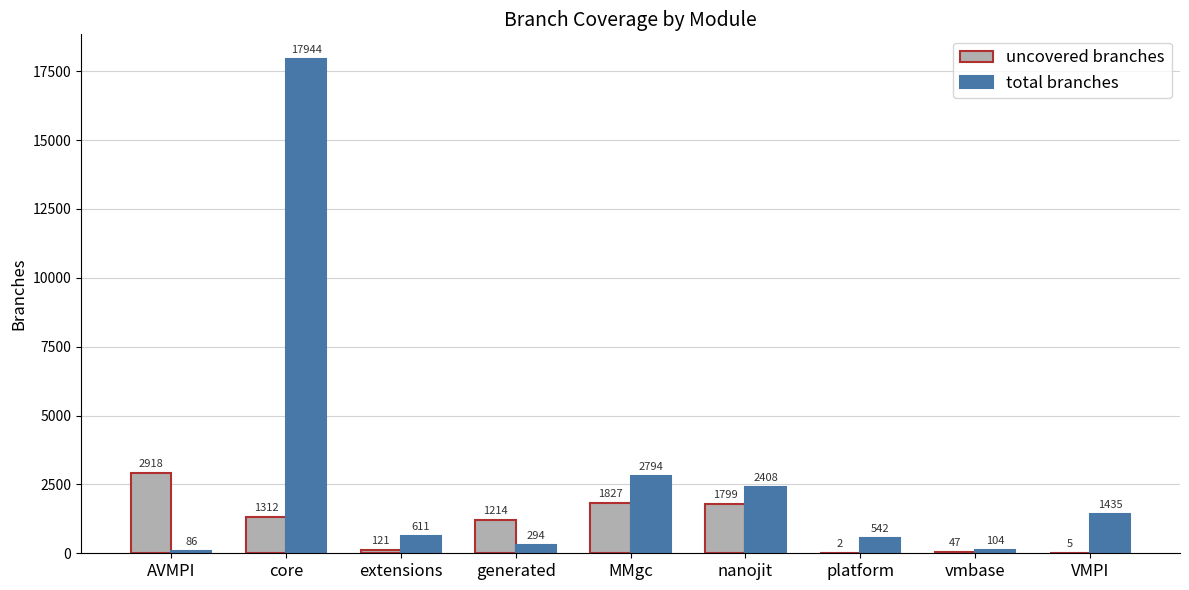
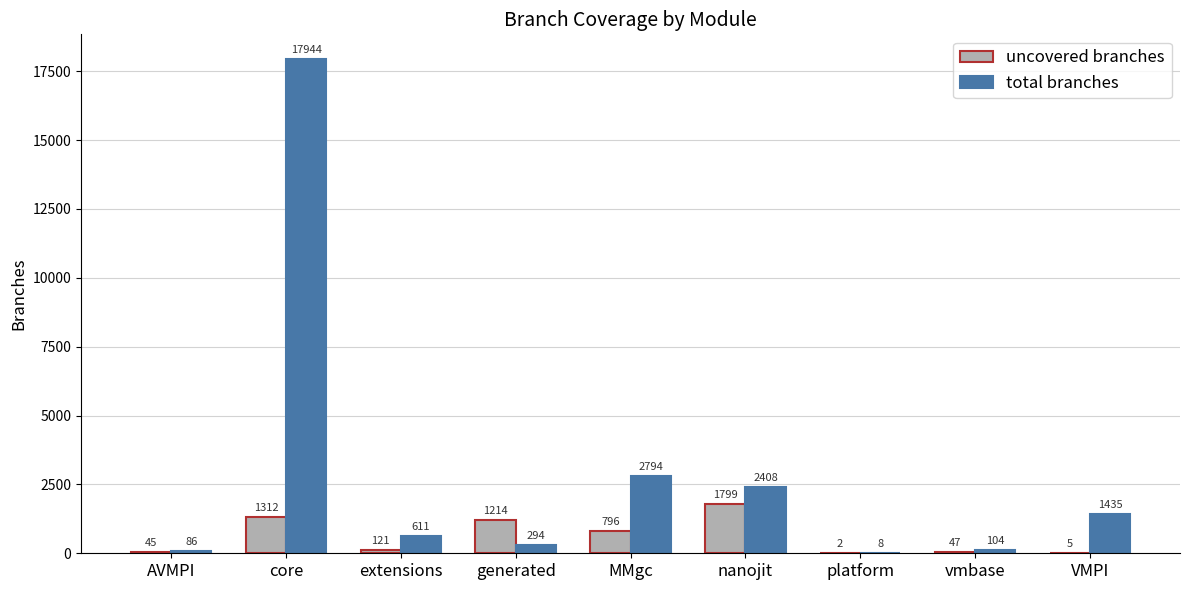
  {
    "uncovered branches": {
-     "AVMPI": 2918,
+     "AVMPI": 45,
      "core": 1312,
      "extensions": 121,
      "generated": 1214,
-     "MMgc": 1827,
+     "MMgc": 796,
      "nanojit": 1799,
      "platform": 2,
      "vmbase": 47,
      "VMPI": 5
    },
    "total branches": {
      "AVMPI": 86,
      "core": 17944,
      "extensions": 611,
      "generated": 294,
      "MMgc": 2794,
      "nanojit": 2408,
-     "platform": 542,
+     "platform": 8,
      "vmbase": 104,
      "VMPI": 1435
    }
  }
